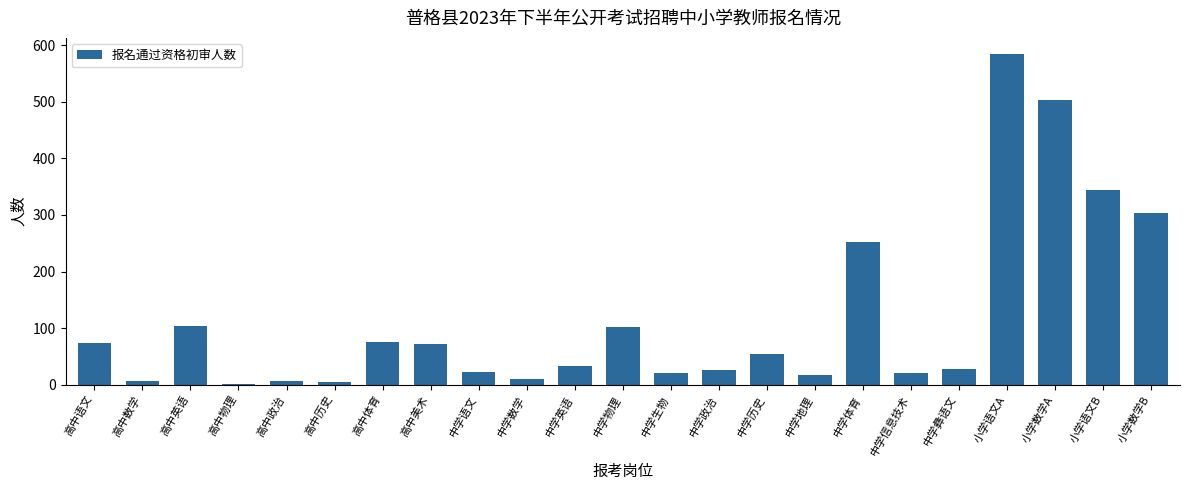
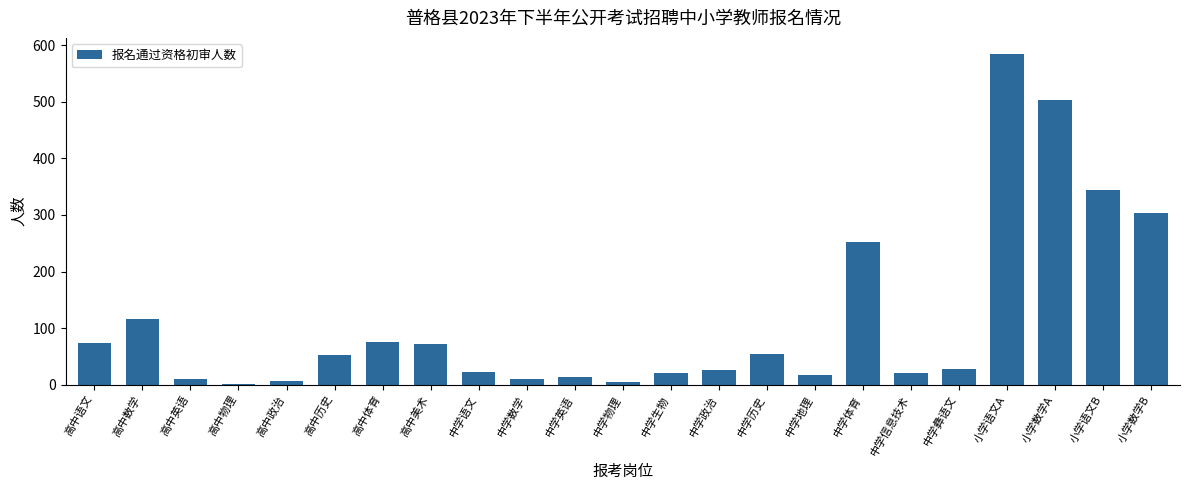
  {
    "高中语文": 70,
-   "高中数学": 10,
-   "高中英语": 100,
+   "高中数学": 120,
+   "高中英语": 10,
    "高中政治": 10,
-   "高中历史": 10,
+   "高中历史": 50,
    "高中体育": 80,
    "高中美术": 70,
    "中学语文": 20,
    "中学数学": 10,
-   "中学英语": 30,
-   "中学物理": 100,
+   "中学英语": 10,
+   "中学物理": 10,
    "中学生物": 20,
    "中学政治": 30,
    "中学历史": 50,
    "中学地理": 20,
    "中学体育": 250,
    "中学信息技术": 20,
    "中学彝语文": 30,
    "小学语文A": 580,
    "小学数学A": 500,
    "小学语文B": 350,
    "小学数学B": 300
  }
